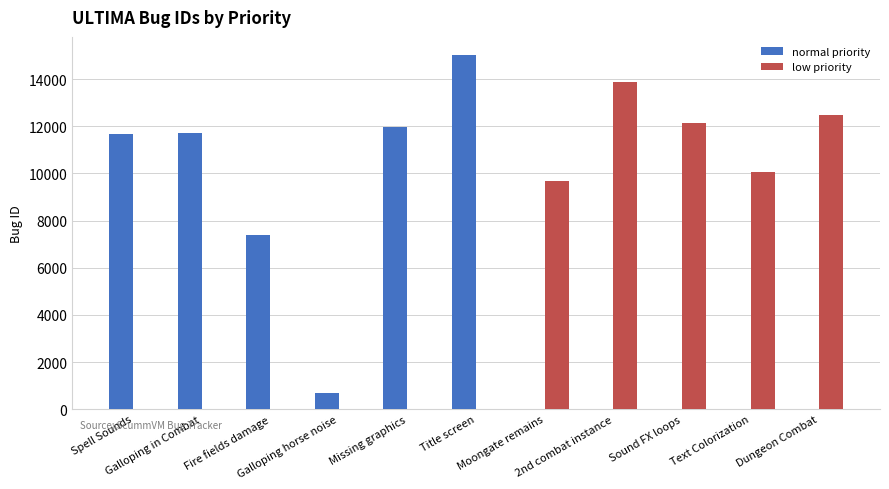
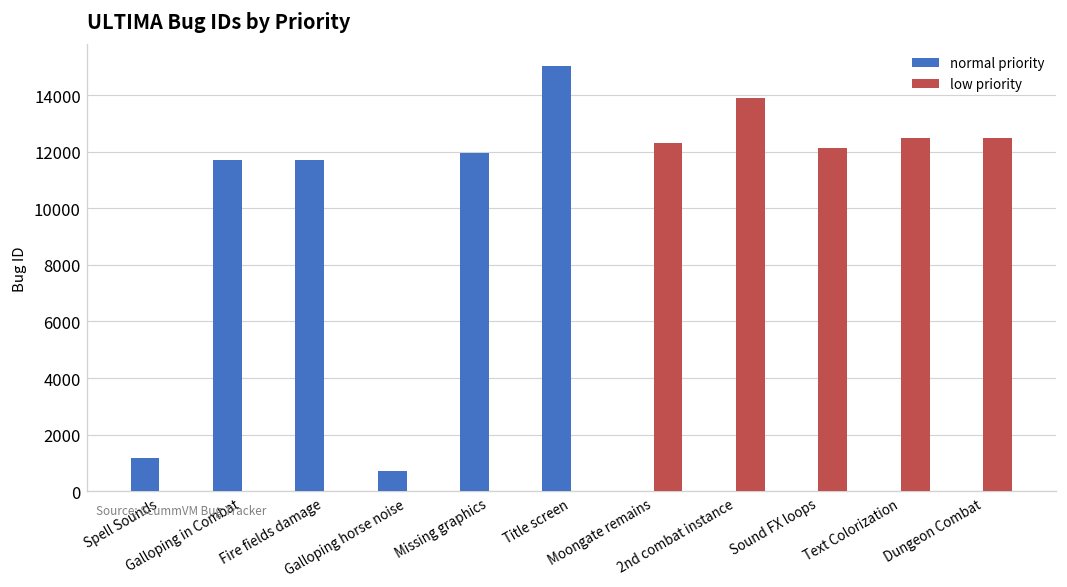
  {
    "normal priority": {
-     "Spell Sounds": 11700,
+     "Spell Sounds": 1200,
      "Galloping in Combat": 11700,
-     "Fire fields damage": 7400,
+     "Fire fields damage": 11700,
      "Galloping horse noise": 700,
      "Missing graphics": 11900,
      "Title screen": 15000,
      "Moongate remains": 0,
      "2nd combat instance": 0,
      "Sound FX loops": 0,
      "Text Colorization": 0,
      "Dungeon Combat": 0
    },
    "low priority": {
      "Spell Sounds": 0,
      "Galloping in Combat": 0,
      "Fire fields damage": 0,
      "Galloping horse noise": 0,
      "Missing graphics": 0,
      "Title screen": 0,
-     "Moongate remains": 9700,
+     "Moongate remains": 12300,
      "2nd combat instance": 13900,
      "Sound FX loops": 12100,
-     "Text Colorization": 10100,
+     "Text Colorization": 12500,
      "Dungeon Combat": 12500
    }
  }
